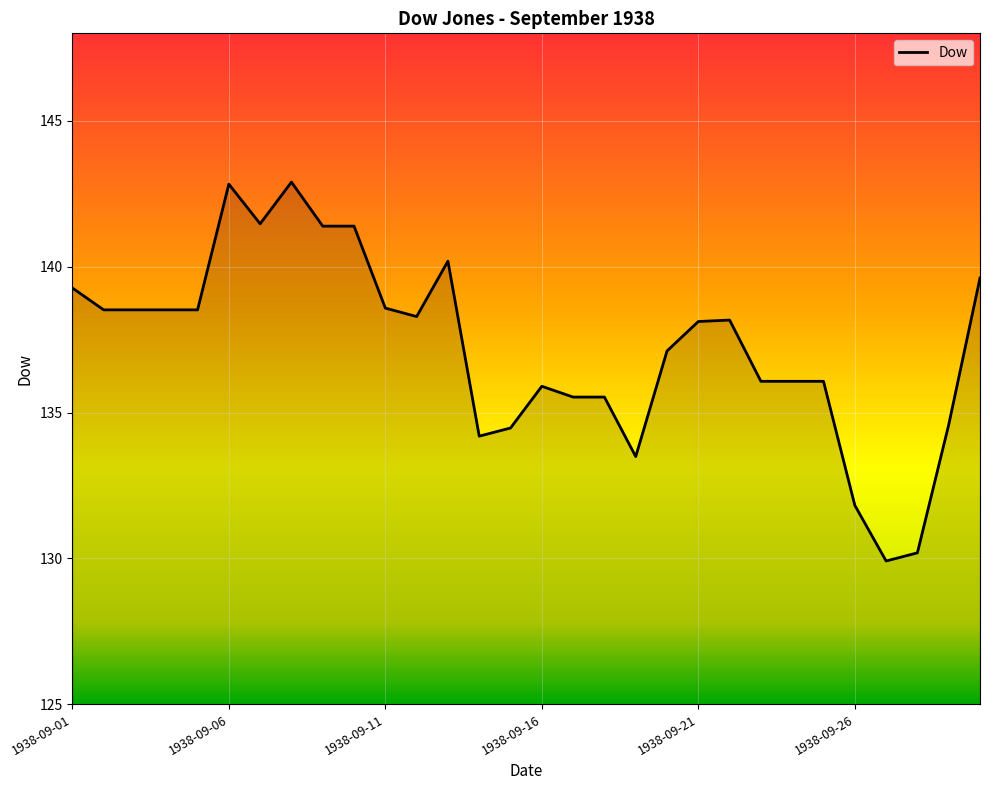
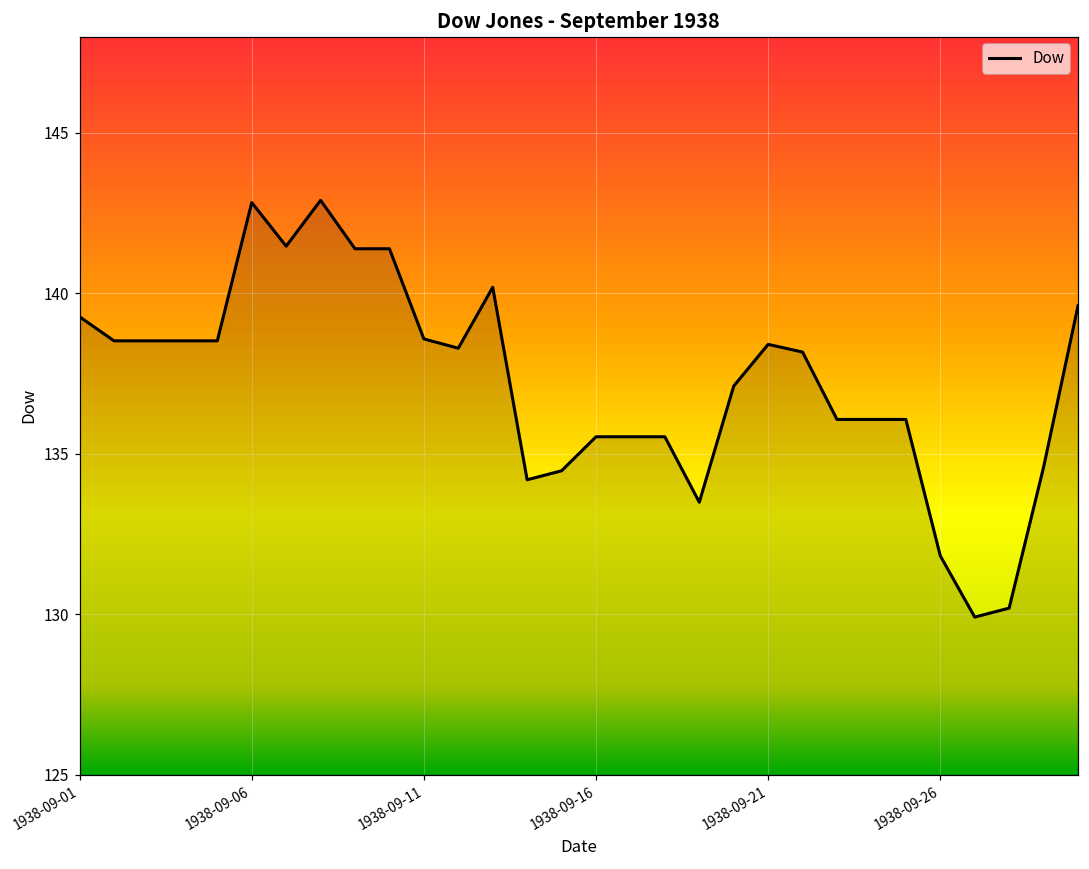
  {
    "1938-09-01": 139.3,
    "1938-09-06": 142.8,
    "1938-09-11": 138.6,
-   "1938-09-16": 135.9,
-   "1938-09-21": 138.1,
+   "1938-09-16": 135.5,
+   "1938-09-21": 138.4,
    "1938-09-26": 131.8
  }
